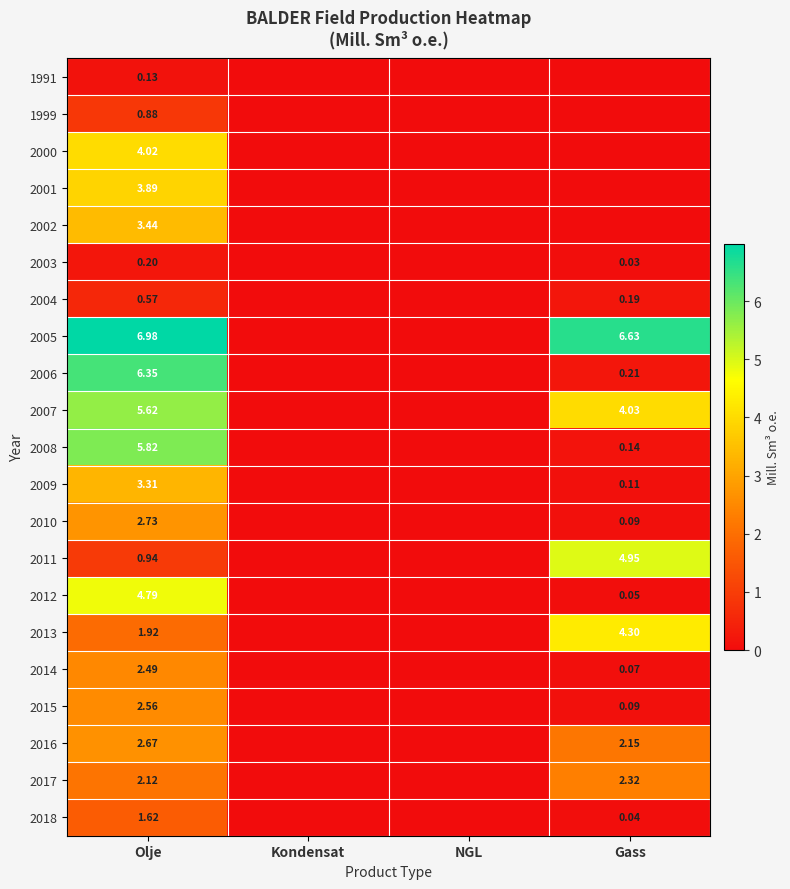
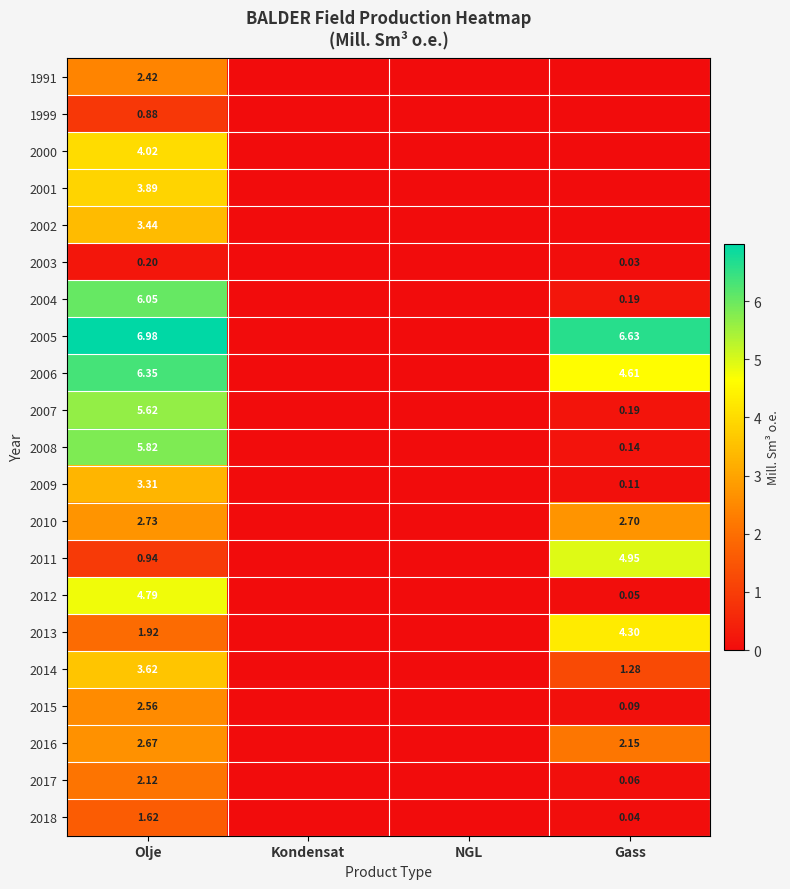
  {
    "1991": {
-     "Olje": 0.13
+     "Olje": 2.42
    },
    "1999": {
      "Olje": 0.88
    },
    "2000": {
      "Olje": 4.02
    },
    "2001": {
      "Olje": 3.89
    },
    "2002": {
      "Olje": 3.44
    },
    "2003": {
      "Olje": 0.20,
      "Gass": 0.03
    },
    "2004": {
-     "Olje": 0.57,
+     "Olje": 6.05,
      "Gass": 0.19
    },
    "2005": {
      "Olje": 6.98,
      "Gass": 6.63
    },
    "2006": {
      "Olje": 6.35,
-     "Gass": 0.21
+     "Gass": 4.61
    },
    "2007": {
      "Olje": 5.62,
-     "Gass": 4.03
+     "Gass": 0.19
    },
    "2008": {
      "Olje": 5.82,
      "Gass": 0.14
    },
    "2009": {
      "Olje": 3.31,
      "Gass": 0.11
    },
    "2010": {
      "Olje": 2.73,
-     "Gass": 0.09
+     "Gass": 2.70
    },
    "2011": {
      "Olje": 0.94,
      "Gass": 4.95
    },
    "2012": {
      "Olje": 4.79,
      "Gass": 0.05
    },
    "2013": {
      "Olje": 1.92,
      "Gass": 4.30
    },
    "2014": {
-     "Olje": 2.49,
-     "Gass": 0.07
+     "Olje": 3.62,
+     "Gass": 1.28
    },
    "2015": {
      "Olje": 2.56,
      "Gass": 0.09
    },
    "2016": {
      "Olje": 2.67,
      "Gass": 2.15
    },
    "2017": {
      "Olje": 2.12,
-     "Gass": 2.32
+     "Gass": 0.06
    },
    "2018": {
      "Olje": 1.62,
      "Gass": 0.04
    }
  }
